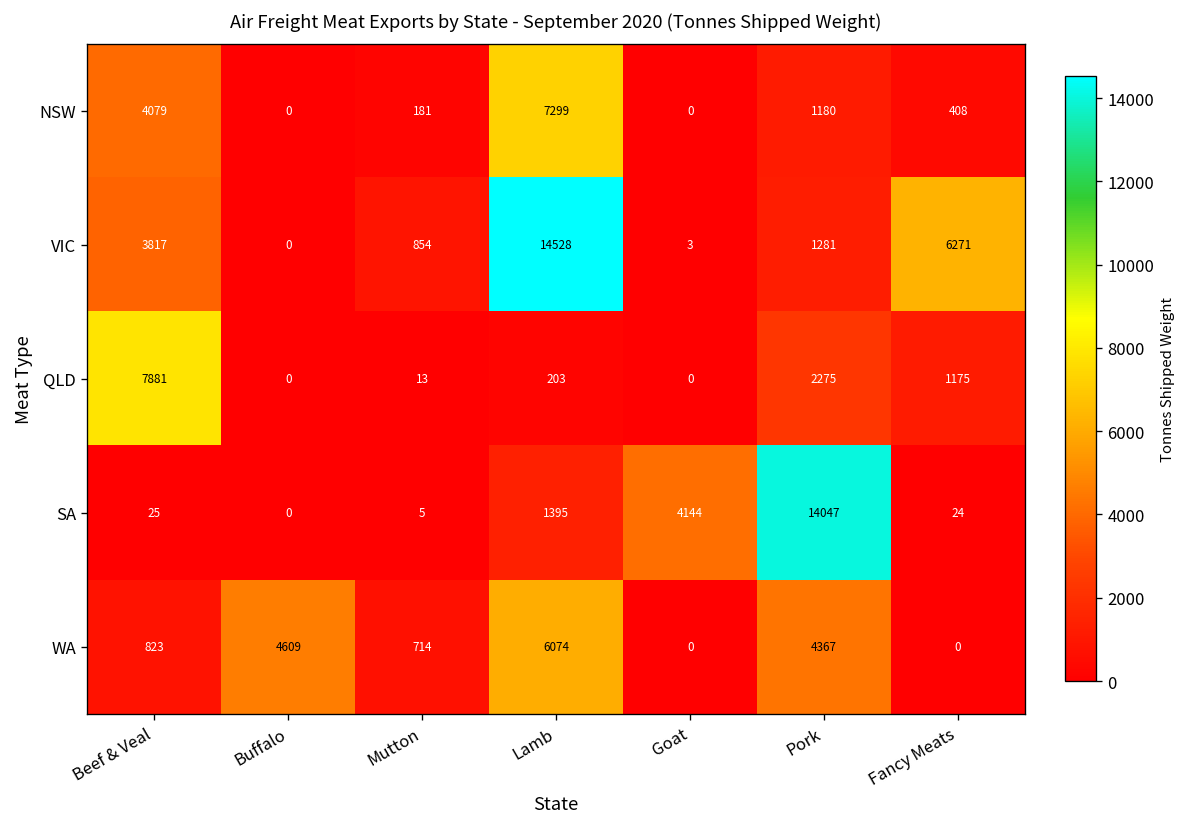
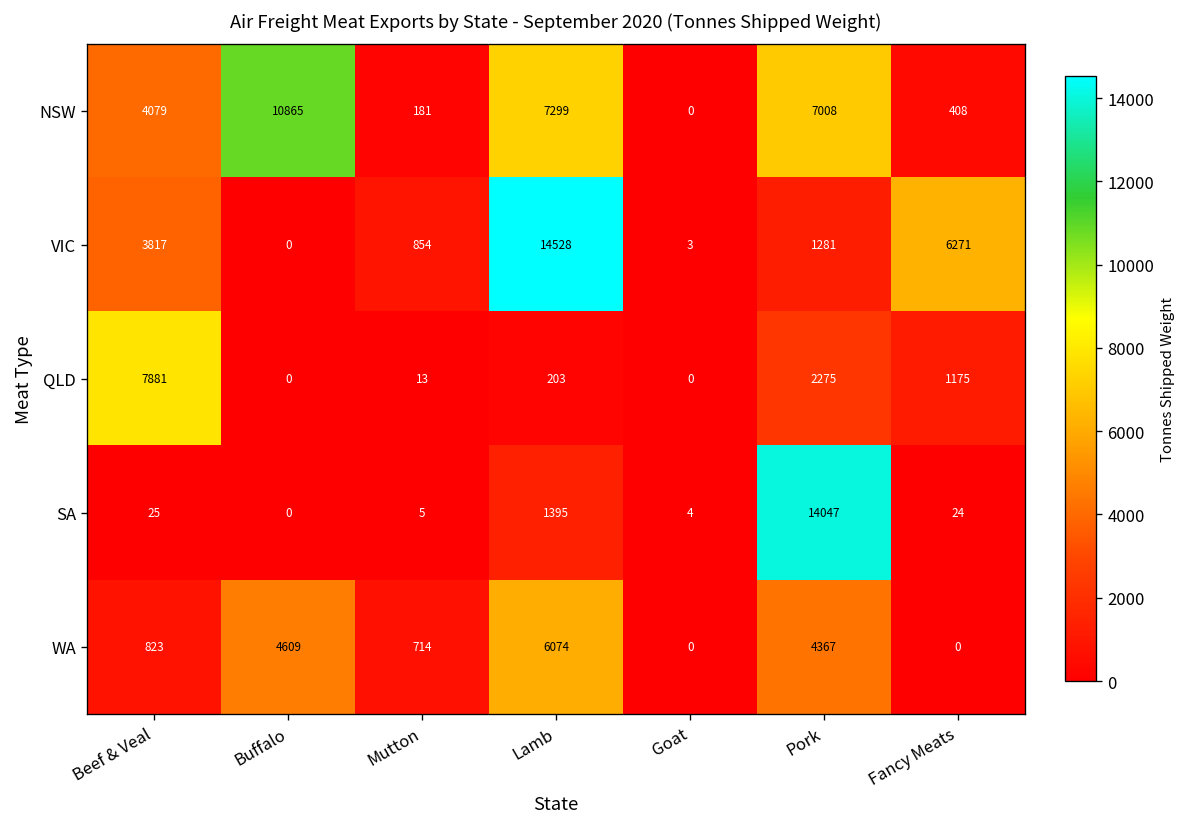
  {
    "NSW": {
      "Beef & Veal": 4079,
-     "Buffalo": 0,
+     "Buffalo": 10865,
      "Mutton": 181,
      "Lamb": 7299,
      "Goat": 0,
-     "Pork": 1180,
+     "Pork": 7008,
      "Fancy Meats": 408
    },
    "VIC": {
      "Beef & Veal": 3817,
      "Buffalo": 0,
      "Mutton": 854,
      "Lamb": 14528,
      "Goat": 3,
      "Pork": 1281,
      "Fancy Meats": 6271
    },
    "QLD": {
      "Beef & Veal": 7881,
      "Buffalo": 0,
      "Mutton": 13,
      "Lamb": 203,
      "Goat": 0,
      "Pork": 2275,
      "Fancy Meats": 1175
    },
    "SA": {
      "Beef & Veal": 25,
      "Buffalo": 0,
      "Mutton": 5,
      "Lamb": 1395,
-     "Goat": 4144,
+     "Goat": 4,
      "Pork": 14047,
      "Fancy Meats": 24
    },
    "WA": {
      "Beef & Veal": 823,
      "Buffalo": 4609,
      "Mutton": 714,
      "Lamb": 6074,
      "Goat": 0,
      "Pork": 4367,
      "Fancy Meats": 0
    }
  }
